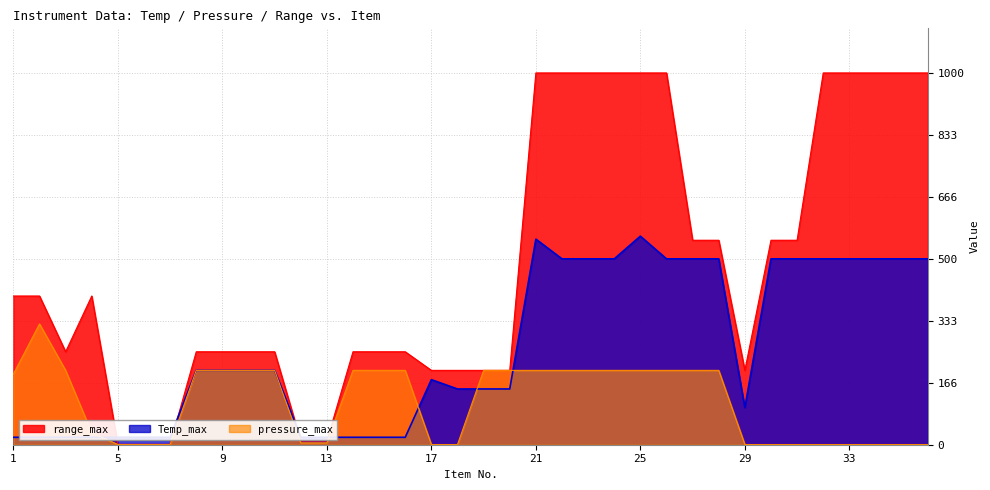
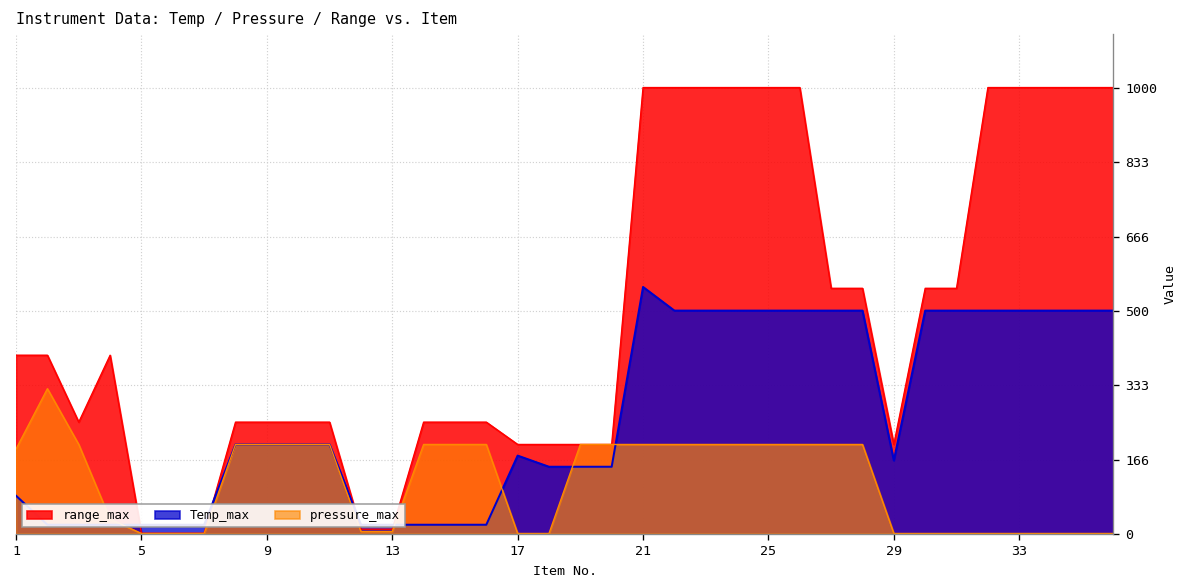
  {
    "range_max": {
      "1": 400,
      "9": 250,
      "17": 200,
      "21": 1000,
      "25": 1000,
      "29": 200,
      "33": 1000
    },
    "Temp_max": {
-     "1": 20,
+     "1": 90,
      "17": 180,
      "21": 550,
-     "25": 560,
-     "29": 100,
+     "25": 500,
+     "29": 160,
      "33": 500
    },
    "pressure_max": {
      "1": 190,
      "17": 0,
      "21": 200,
      "25": 200,
      "29": 0,
      "33": 0
    }
  }
